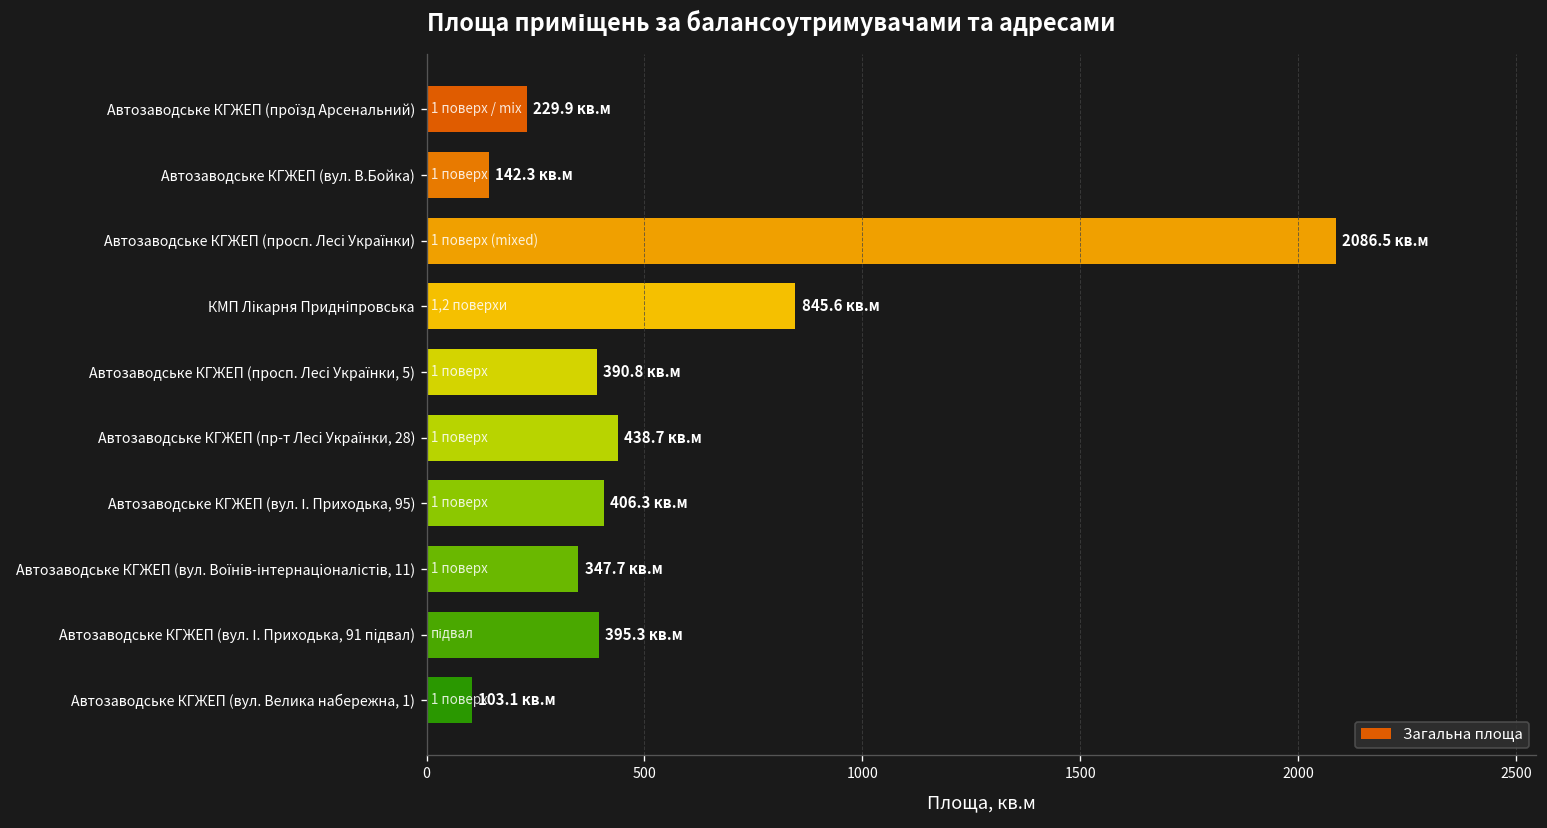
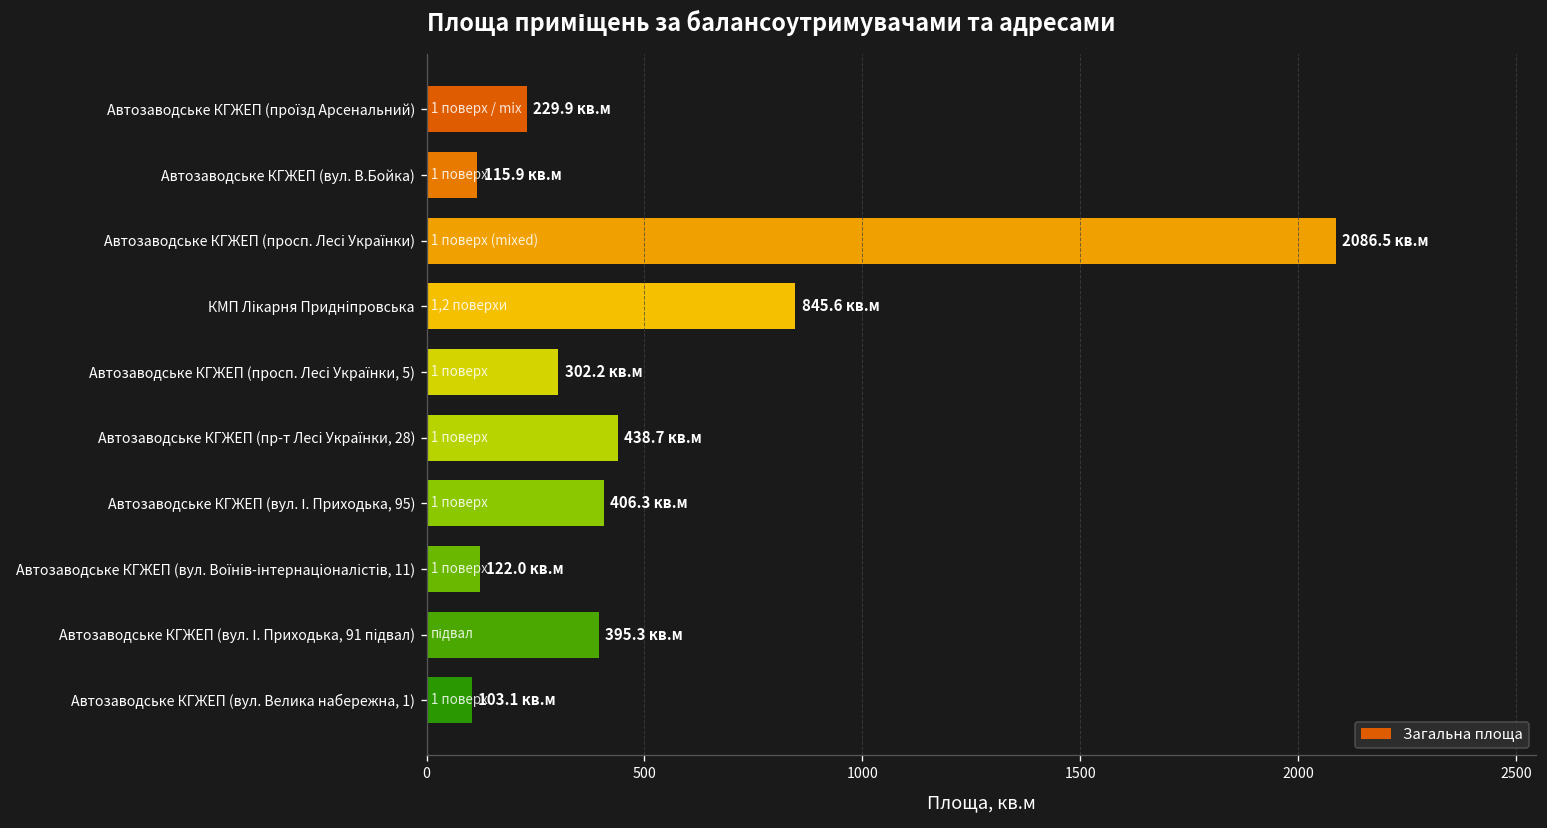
  {
    "Автозаводське КГЖЕП (проїзд Арсенальний)": 229.9,
-   "Автозаводське КГЖЕП (вул. В.Бойка)": 142.3,
+   "Автозаводське КГЖЕП (вул. В.Бойка)": 115.9,
    "Автозаводське КГЖЕП (просп. Лесі Українки)": 2086.5,
    "КМП Лікарня Придніпровська": 845.6,
-   "Автозаводське КГЖЕП (просп. Лесі Українки, 5)": 390.8,
+   "Автозаводське КГЖЕП (просп. Лесі Українки, 5)": 302.2,
    "Автозаводське КГЖЕП (пр-т Лесі Українки, 28)": 438.7,
    "Автозаводське КГЖЕП (вул. І. Приходька, 95)": 406.3,
-   "Автозаводське КГЖЕП (вул. Воїнів-інтернаціоналістів, 11)": 347.7,
+   "Автозаводське КГЖЕП (вул. Воїнів-інтернаціоналістів, 11)": 122.0,
    "Автозаводське КГЖЕП (вул. І. Приходька, 91 підвал)": 395.3,
    "Автозаводське КГЖЕП (вул. Велика набережна, 1)": 103.1
  }
